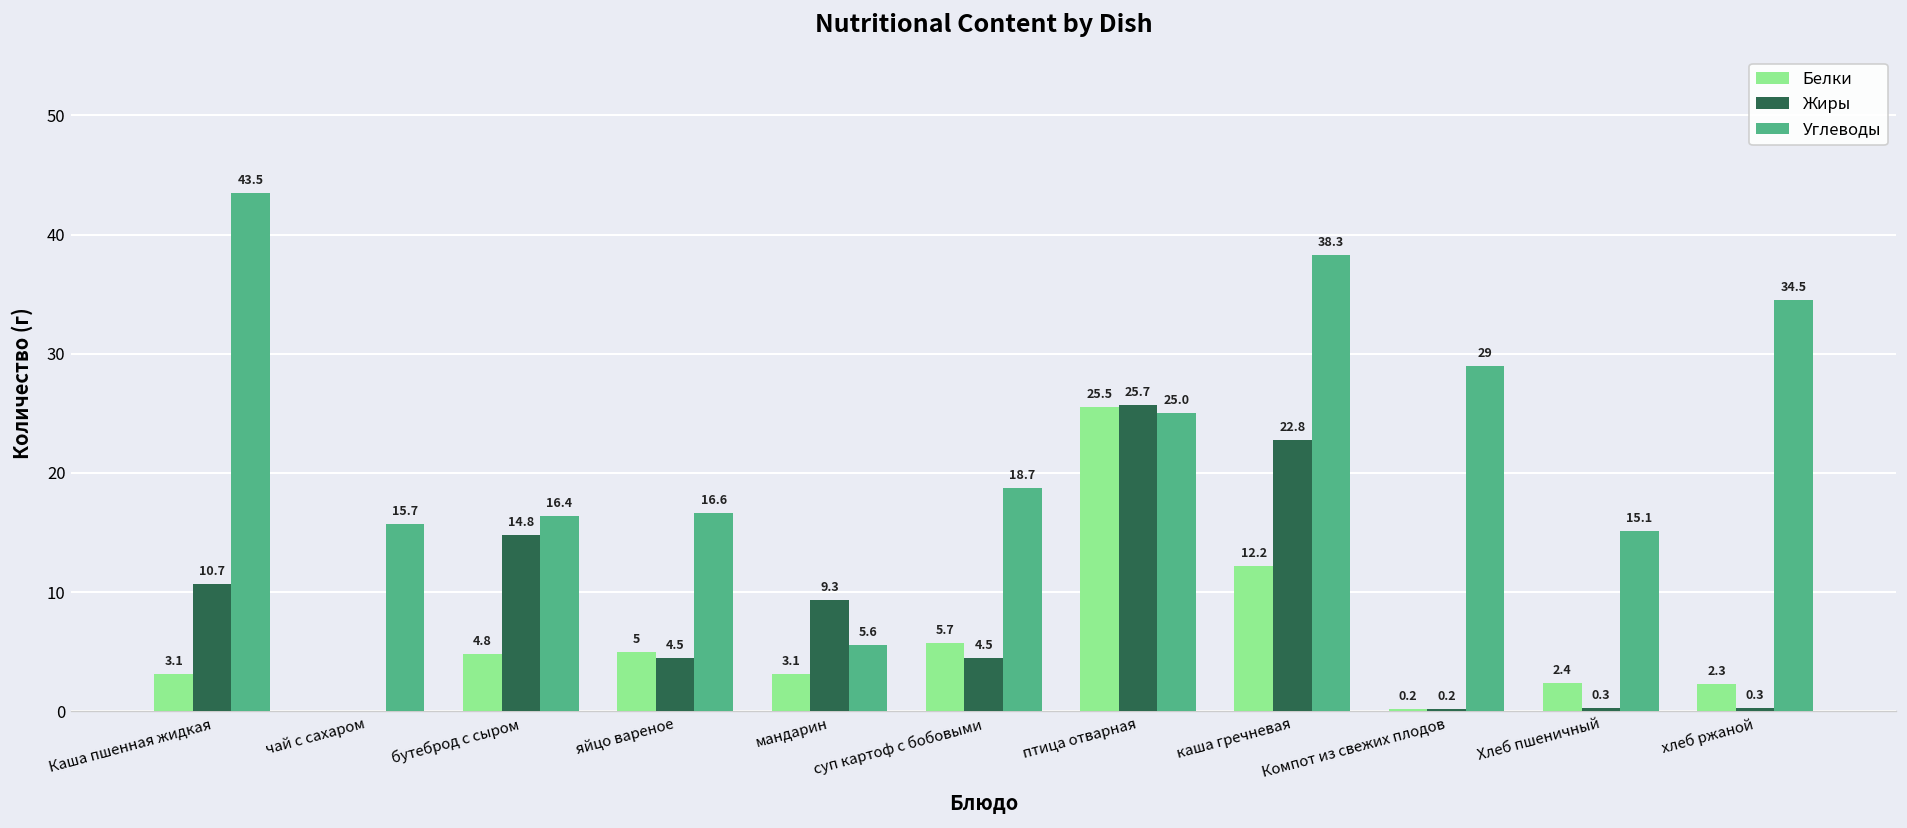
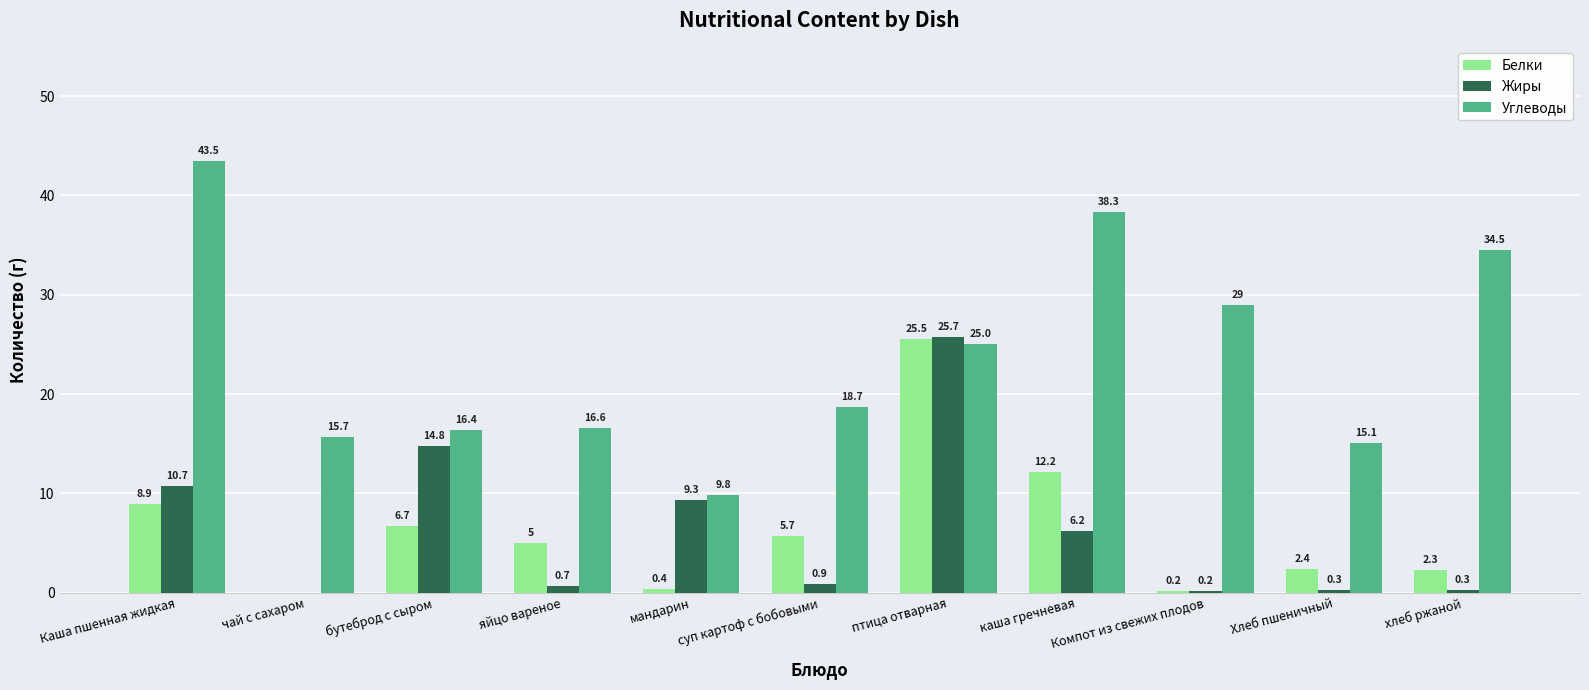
  {
    "Белки": {
-     "Каша пшенная жидкая": 3.1,
-     "бутеброд с сыром": 4.8,
+     "Каша пшенная жидкая": 8.9,
+     "бутеброд с сыром": 6.7,
      "яйцо вареное": 5,
-     "мандарин": 3.1,
+     "мандарин": 0.4,
      "суп картоф с бобовыми": 5.7,
      "птица отварная": 25.5,
      "каша гречневая": 12.2,
      "Компот из свежих плодов": 0.2,
      "Хлеб пшеничный": 2.4,
      "хлеб ржаной": 2.3
    },
    "Жиры": {
      "Каша пшенная жидкая": 10.7,
      "бутеброд с сыром": 14.8,
-     "яйцо вареное": 4.5,
+     "яйцо вареное": 0.7,
      "мандарин": 9.3,
-     "суп картоф с бобовыми": 4.5,
+     "суп картоф с бобовыми": 0.9,
      "птица отварная": 25.7,
-     "каша гречневая": 22.8,
+     "каша гречневая": 6.2,
      "Компот из свежих плодов": 0.2,
      "Хлеб пшеничный": 0.3,
      "хлеб ржаной": 0.3
    },
    "Углеводы": {
      "Каша пшенная жидкая": 43.5,
      "чай с сахаром": 15.7,
      "бутеброд с сыром": 16.4,
      "яйцо вареное": 16.6,
-     "мандарин": 5.6,
+     "мандарин": 9.8,
      "суп картоф с бобовыми": 18.7,
      "птица отварная": 25.0,
      "каша гречневая": 38.3,
      "Компот из свежих плодов": 29,
      "Хлеб пшеничный": 15.1,
      "хлеб ржаной": 34.5
    }
  }
